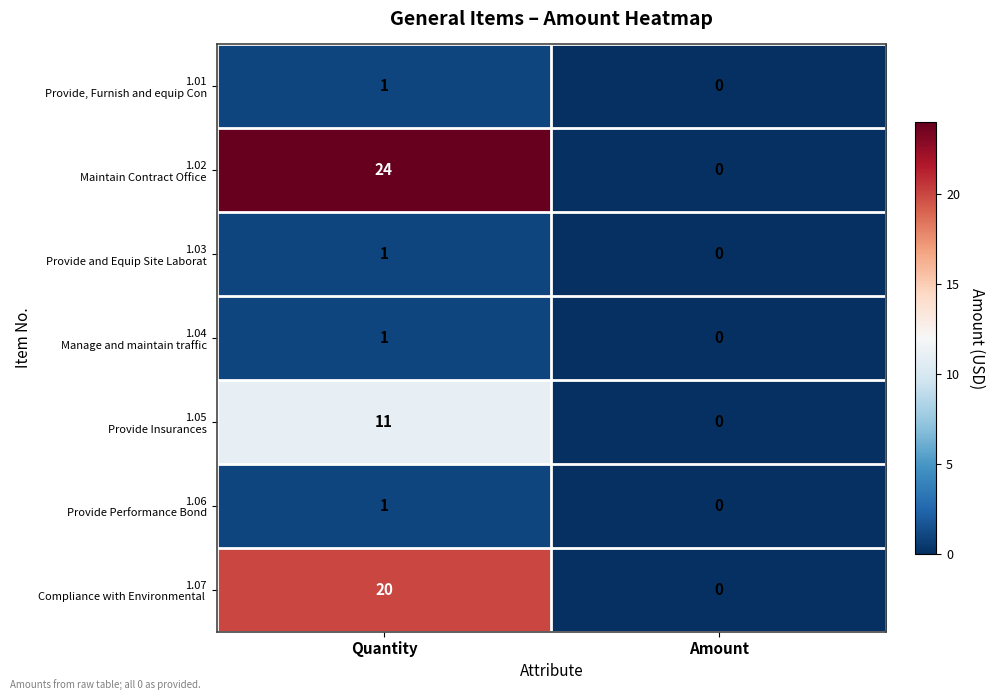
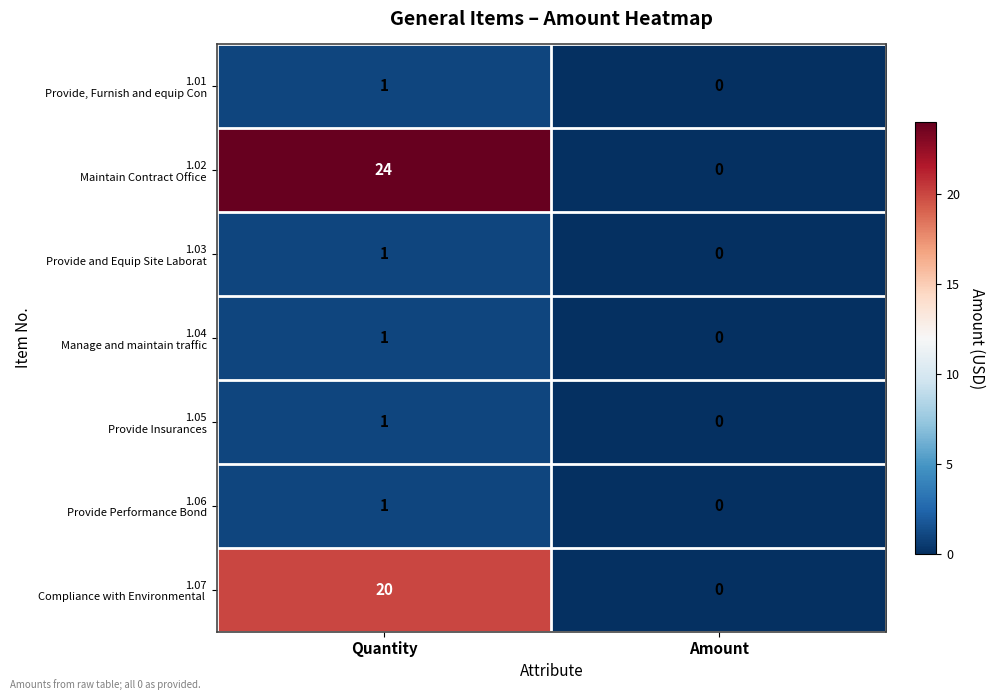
  {
    "1.01 Provide, Furnish and equip Con": {
      "Quantity": 1,
      "Amount": 0
    },
    "1.02 Maintain Contract Office": {
      "Quantity": 24,
      "Amount": 0
    },
    "1.03 Provide and Equip Site Laborat": {
      "Quantity": 1,
      "Amount": 0
    },
    "1.04 Manage and maintain traffic": {
      "Quantity": 1,
      "Amount": 0
    },
    "1.05 Provide Insurances": {
-     "Quantity": 11,
+     "Quantity": 1,
      "Amount": 0
    },
    "1.06 Provide Performance Bond": {
      "Quantity": 1,
      "Amount": 0
    },
    "1.07 Compliance with Environmental": {
      "Quantity": 20,
      "Amount": 0
    }
  }
